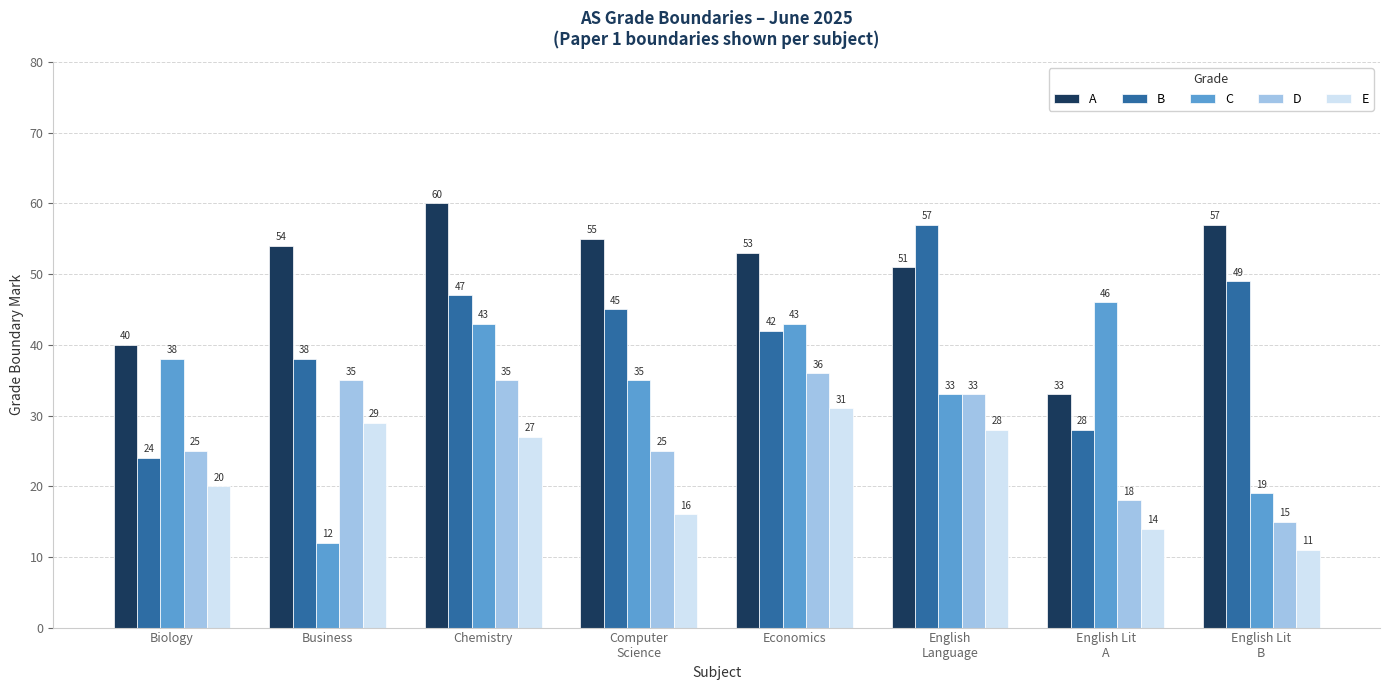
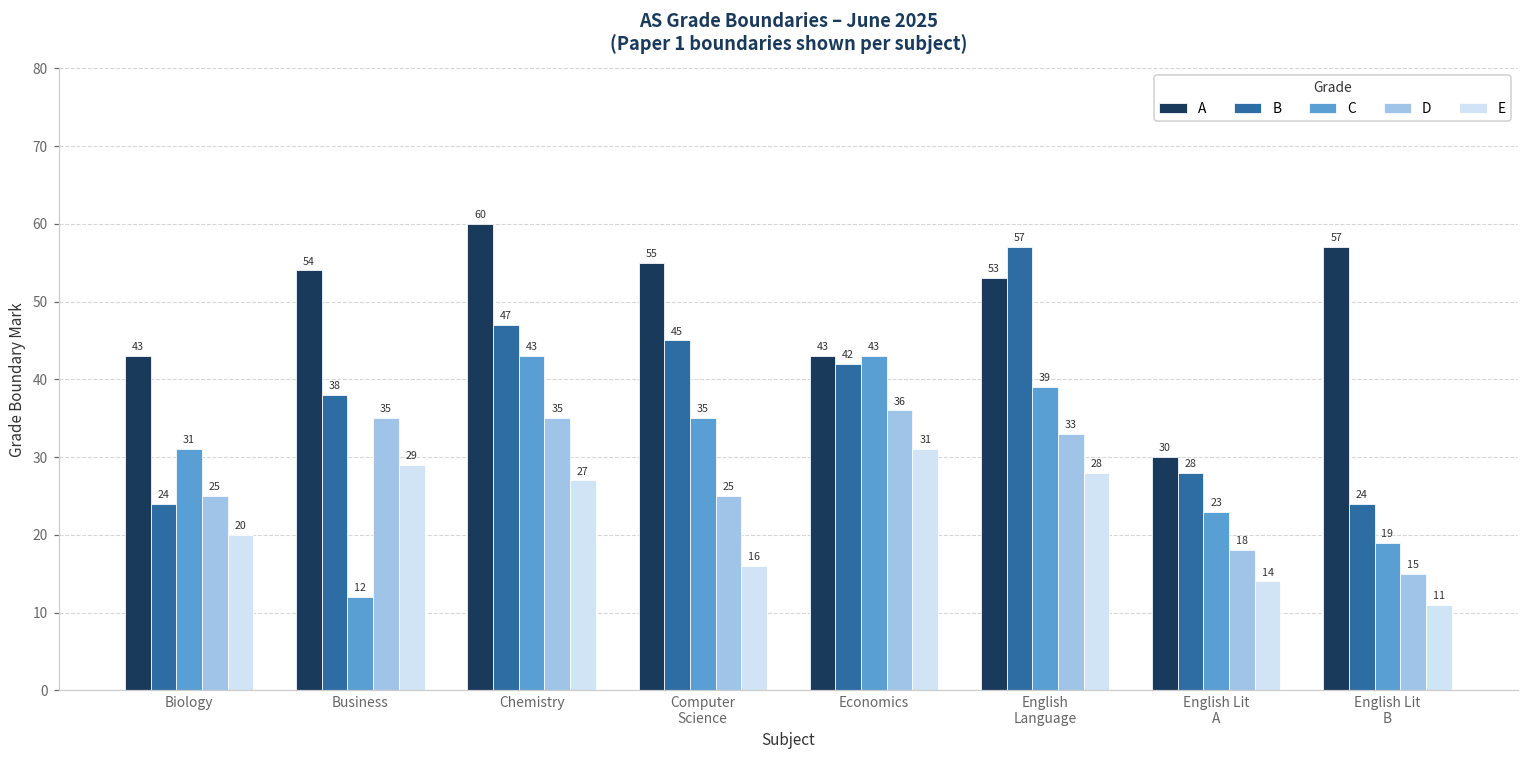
  {
    "A": {
-     "Biology": 40,
+     "Biology": 43,
      "Business": 54,
      "Chemistry": 60,
      "Computer Science": 55,
-     "Economics": 53,
-     "English Language": 51,
-     "English Lit A": 33,
+     "Economics": 43,
+     "English Language": 53,
+     "English Lit A": 30,
      "English Lit B": 57
    },
    "B": {
      "Biology": 24,
      "Business": 38,
      "Chemistry": 47,
      "Computer Science": 45,
      "Economics": 42,
      "English Language": 57,
      "English Lit A": 28,
-     "English Lit B": 49
+     "English Lit B": 24
    },
    "C": {
-     "Biology": 38,
+     "Biology": 31,
      "Business": 12,
      "Chemistry": 43,
      "Computer Science": 35,
      "Economics": 43,
-     "English Language": 33,
-     "English Lit A": 46,
+     "English Language": 39,
+     "English Lit A": 23,
      "English Lit B": 19
    }
  }
